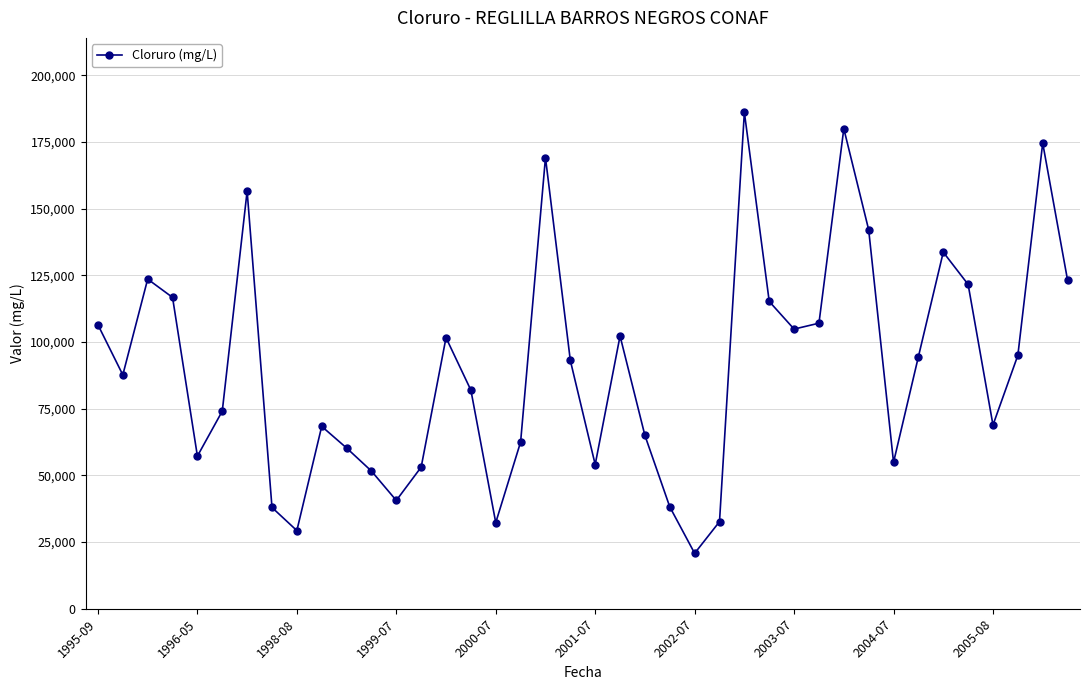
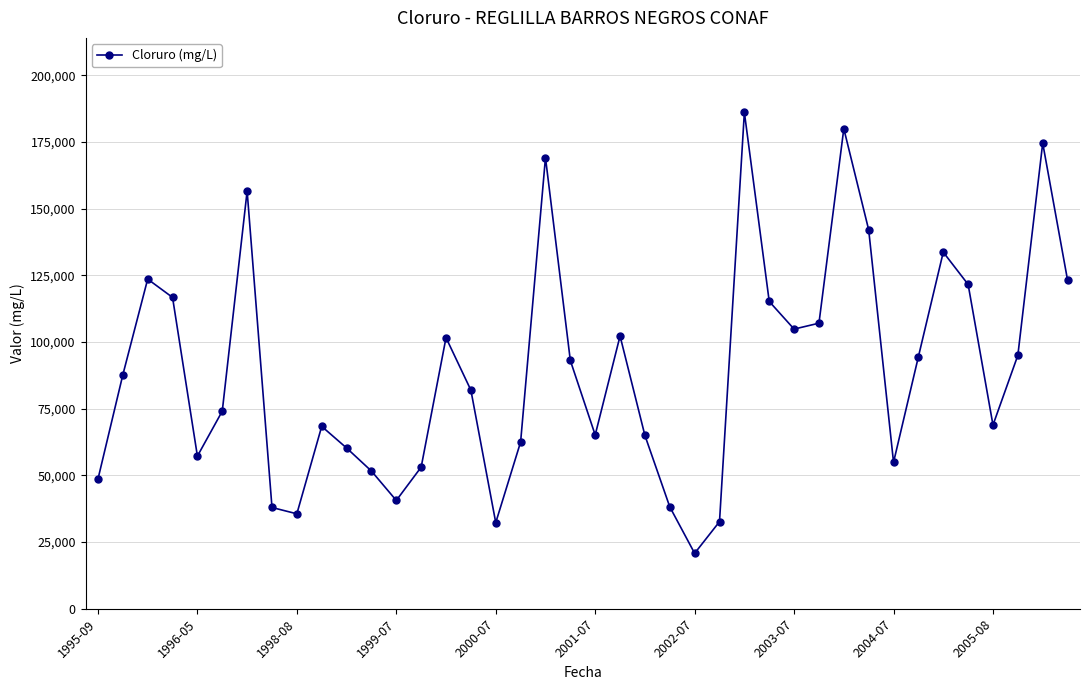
  {
-   "1995-09": "106,000",
+   "1995-09": "49,000",
    "1996-05": "57,000",
-   "1998-08": "29,000",
+   "1998-08": "36,000",
    "1999-07": "41,000",
    "2000-07": "32,000",
-   "2001-07": "54,000",
+   "2001-07": "65,000",
    "2002-07": "21,000",
    "2003-07": "105,000",
    "2004-07": "55,000",
    "2005-08": "69,000"
  }
